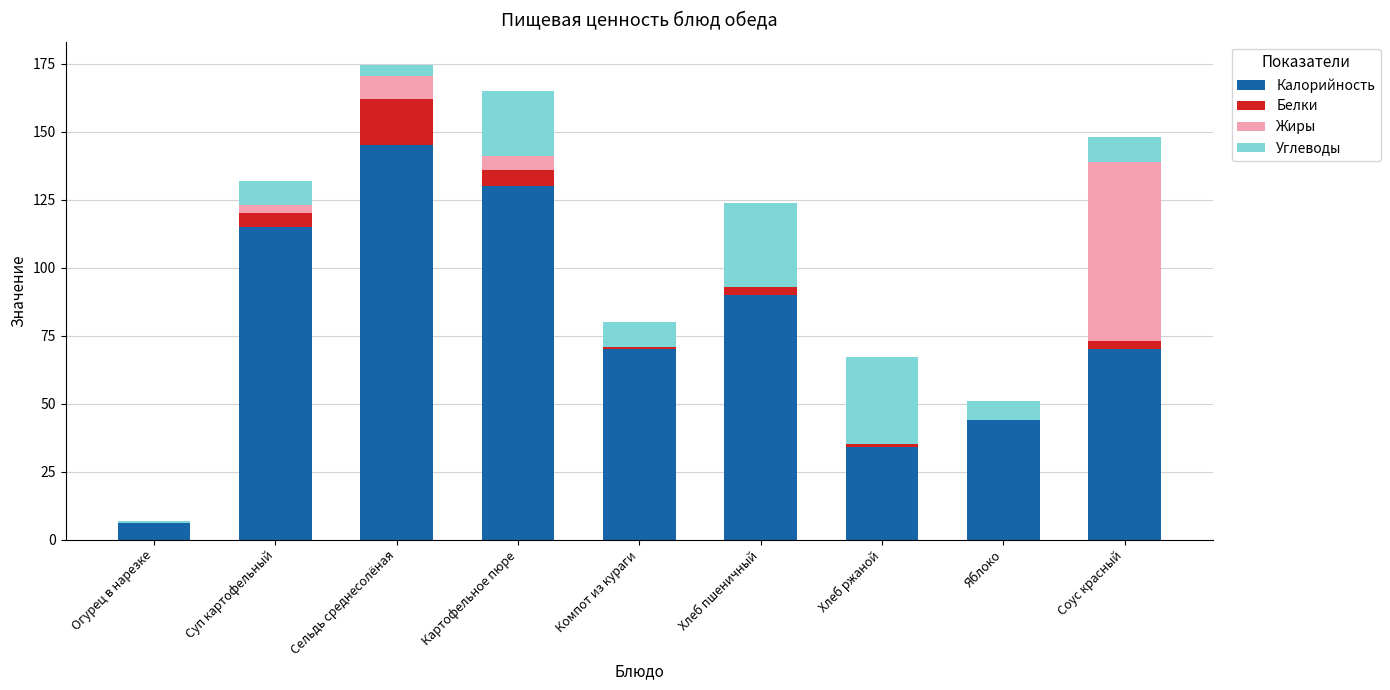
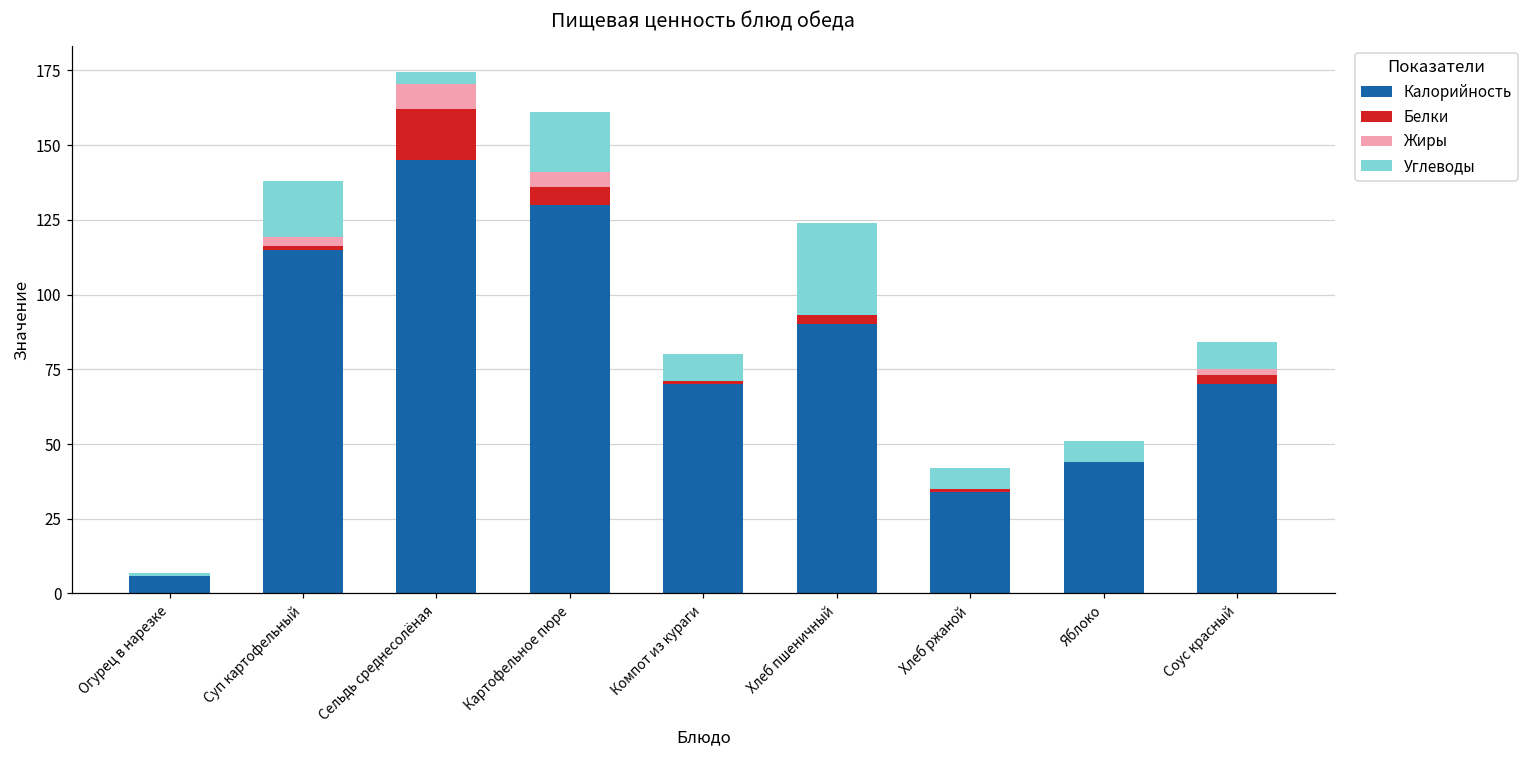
  {
    "Калорийность": {
      "Огурец в нарезке": 6,
      "Суп картофельный": 115,
      "Сельдь среднесолёная": 145,
      "Картофельное пюре": 130,
      "Компот из кураги": 70,
      "Хлеб пшеничный": 90,
      "Хлеб ржаной": 34,
      "Яблоко": 44,
      "Соус красный": 70
    },
    "Белки": {
      "Огурец в нарезке": 0,
-     "Суп картофельный": 5,
+     "Суп картофельный": 2,
      "Сельдь среднесолёная": 17,
      "Картофельное пюре": 6,
      "Компот из кураги": 1,
      "Хлеб пшеничный": 3,
      "Хлеб ржаной": 1,
      "Яблоко": 0,
      "Соус красный": 3
    },
    "Жиры": {
      "Огурец в нарезке": 0,
      "Суп картофельный": 3,
      "Сельдь среднесолёная": 9,
      "Картофельное пюре": 5,
      "Компот из кураги": 0,
      "Хлеб пшеничный": 0,
      "Хлеб ржаной": 0,
      "Яблоко": 0,
-     "Соус красный": 66
+     "Соус красный": 2
    },
    "Углеводы": {
      "Огурец в нарезке": 1,
-     "Суп картофельный": 9,
+     "Суп картофельный": 19,
      "Сельдь среднесолёная": 4,
-     "Картофельное пюре": 24,
+     "Картофельное пюре": 20,
      "Компот из кураги": 9,
      "Хлеб пшеничный": 31,
-     "Хлеб ржаной": 32,
+     "Хлеб ржаной": 7,
      "Яблоко": 7,
      "Соус красный": 9
    }
  }
